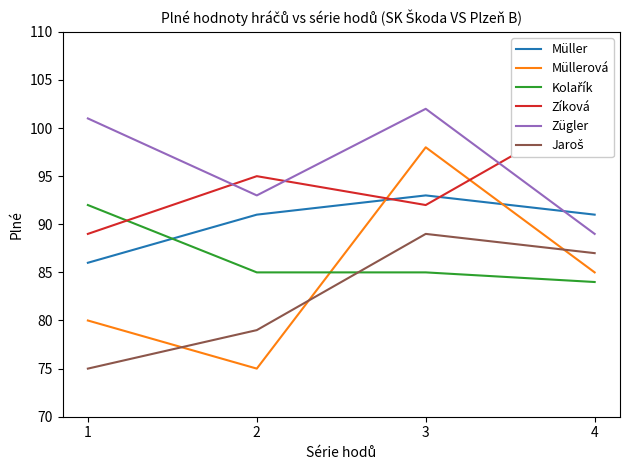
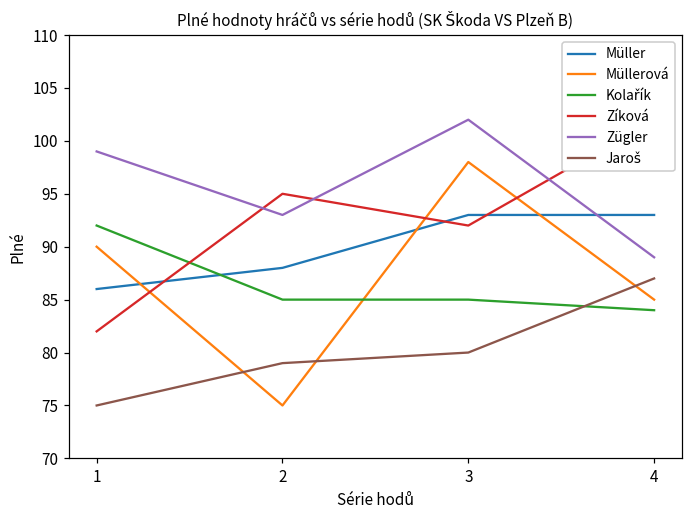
  {
    "Müller": {
      "1": 86,
-     "2": 91,
+     "2": 88,
      "3": 93,
-     "4": 91
+     "4": 93
    },
    "Müllerová": {
-     "1": 80,
+     "1": 90,
      "2": 75,
      "3": 98,
      "4": 85
    },
    "Kolařík": {
      "1": 92,
      "2": 85,
      "3": 85,
      "4": 84
    },
    "Zíková": {
-     "1": 89,
+     "1": 82,
      "2": 95,
      "3": 92
    },
    "Zügler": {
-     "1": 101,
+     "1": 99,
      "2": 93,
      "3": 102,
      "4": 89
    },
    "Jaroš": {
      "1": 75,
      "2": 79,
-     "3": 89,
+     "3": 80,
      "4": 87
    }
  }
